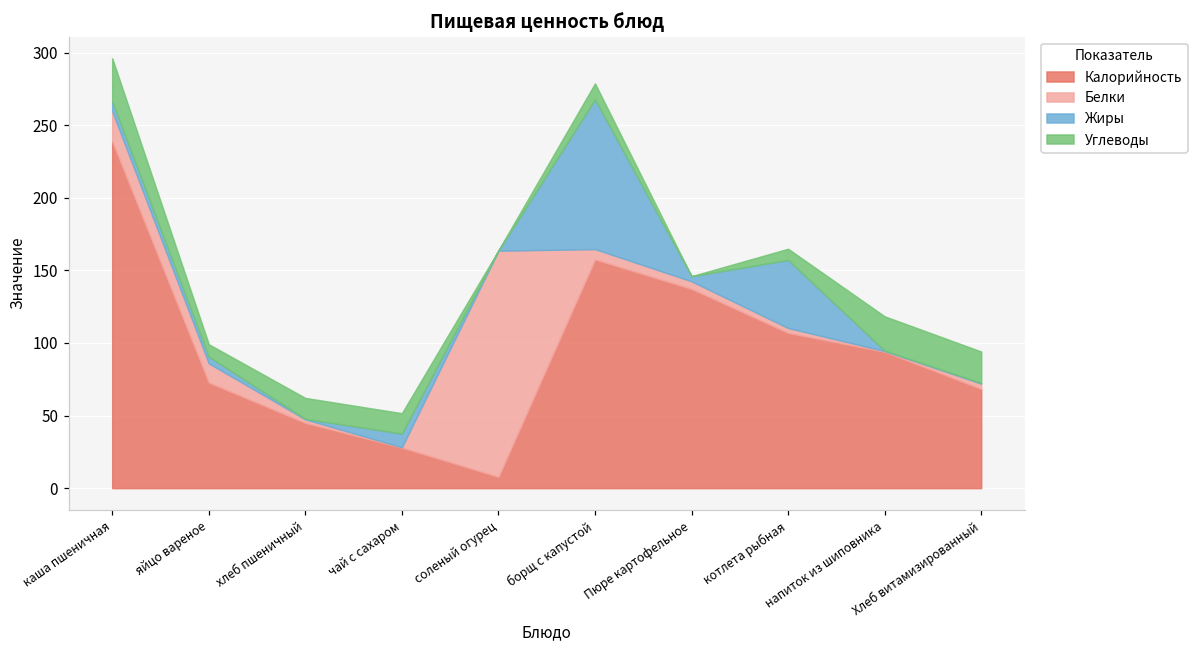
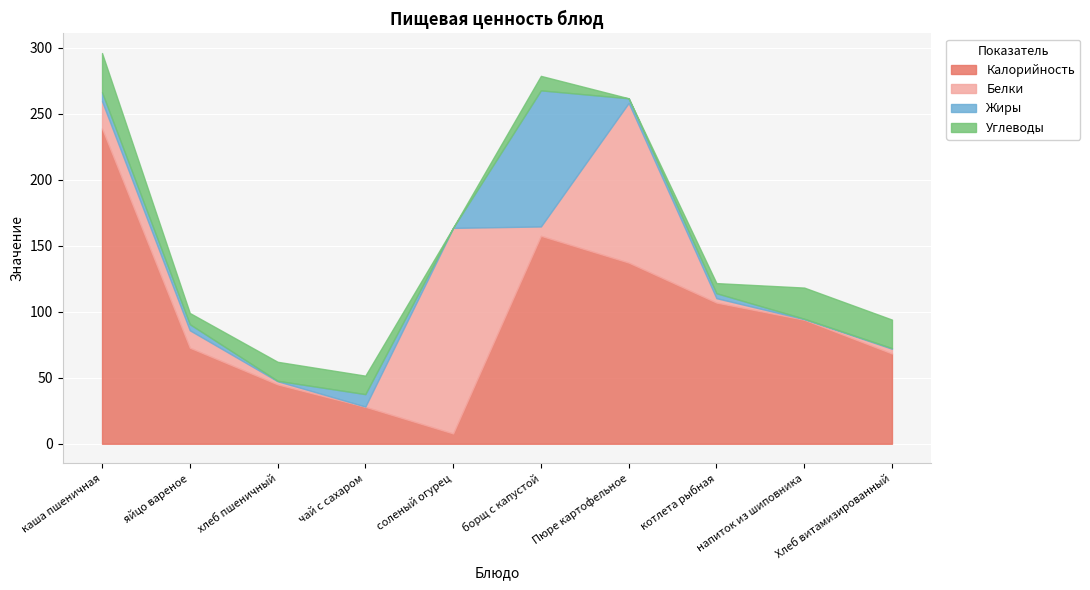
  {
    "Калорийность": {
      "каша пшеничная": 239,
      "яйцо вареное": 73,
      "хлеб пшеничный": 45,
      "соленый огурец": 8,
      "борщ с капустой": 158,
      "Пюре картофельное": 137,
      "котлета рыбная": 107,
      "Хлеб витамизированный": 68
    },
    "Белки": {
      "каша пшеничная": 21,
      "яйцо вареное": 13,
      "борщ с капустой": 7,
-     "Пюре картофельное": 5,
+     "Пюре картофельное": 121,
      "котлета рыбная": 3
    },
    "Жиры": {
      "каша пшеничная": 7,
      "яйцо вареное": 5,
      "чай с сахаром": 9,
      "борщ с капустой": 103,
-     "котлета рыбная": 47
+     "котлета рыбная": 4
    },
    "Углеводы": {
      "каша пшеничная": 30,
      "яйцо вареное": 9,
      "хлеб пшеничный": 14,
      "чай с сахаром": 14,
      "борщ с капустой": 11,
      "котлета рыбная": 8,
      "напиток из шиповника": 24,
      "Хлеб витамизированный": 22
    }
  }
